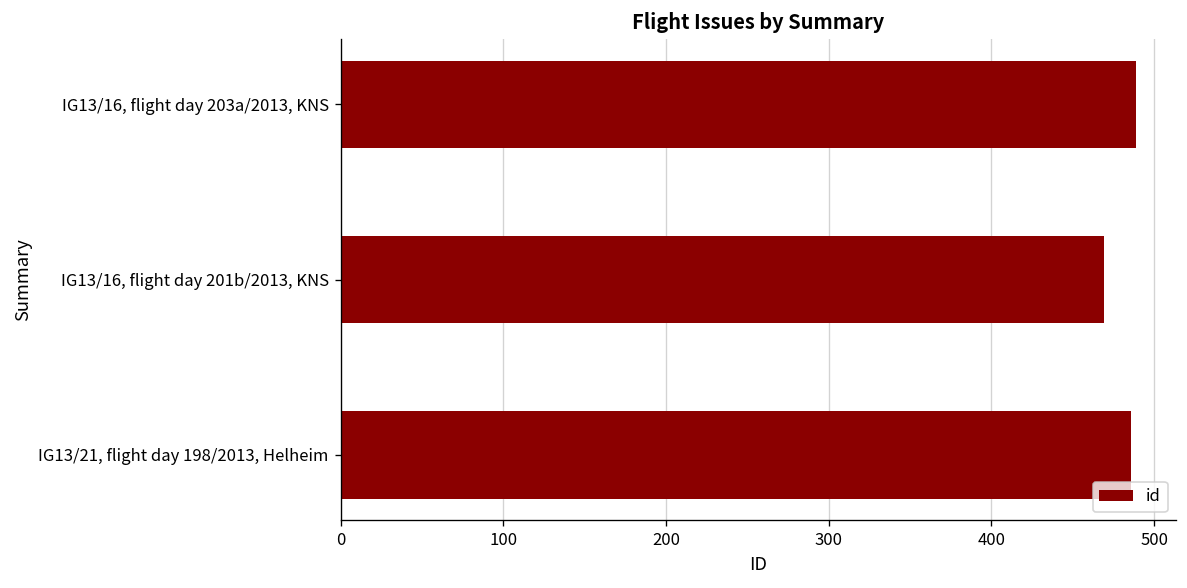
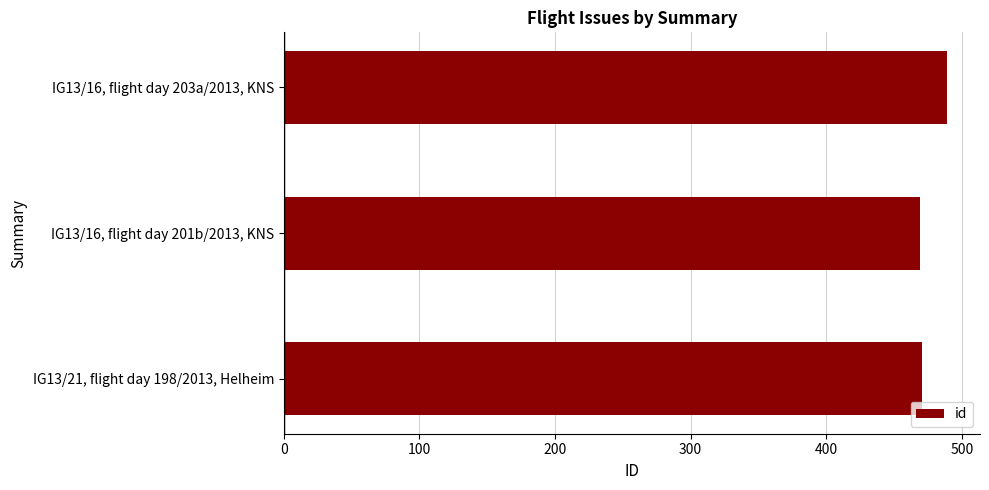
  {
    "IG13/16, flight day 203a/2013, KNS": 489,
    "IG13/16, flight day 201b/2013, KNS": 469,
-   "IG13/21, flight day 198/2013, Helheim": 486
+   "IG13/21, flight day 198/2013, Helheim": 471
  }
